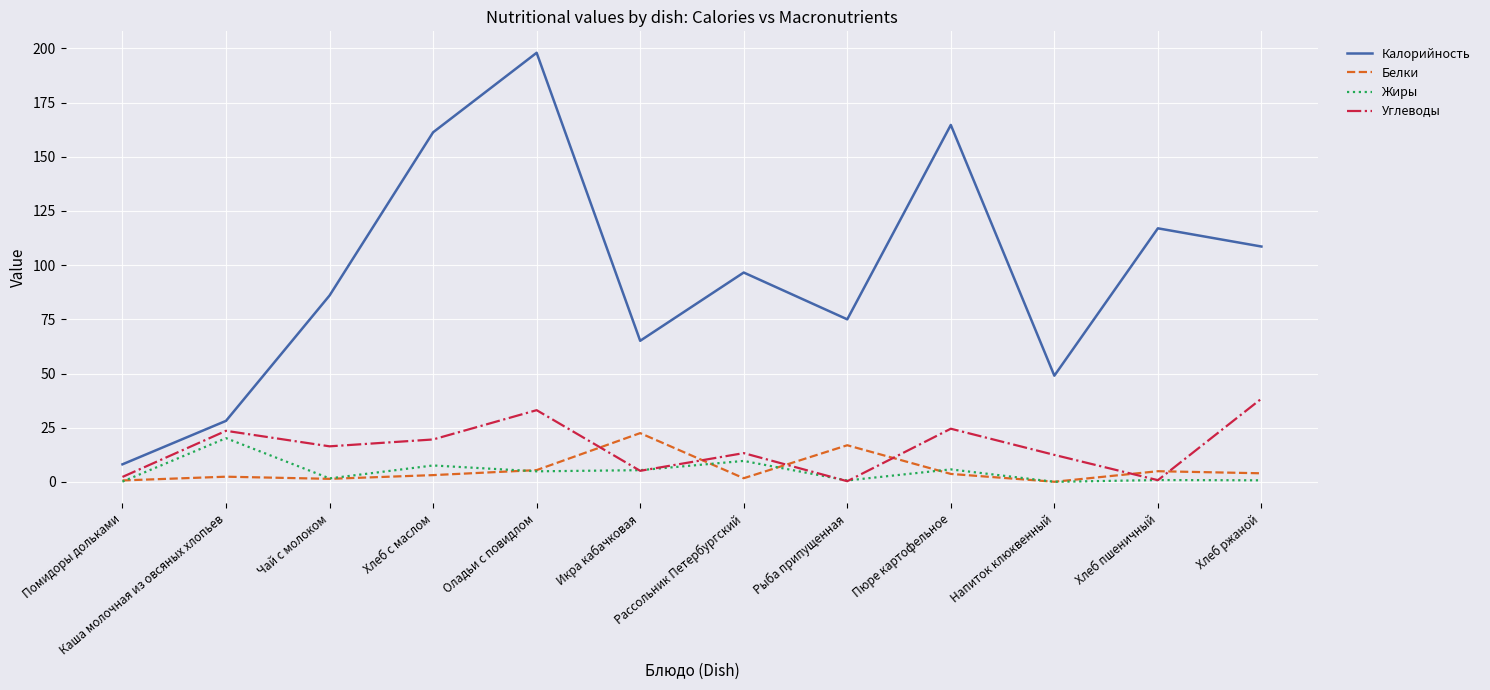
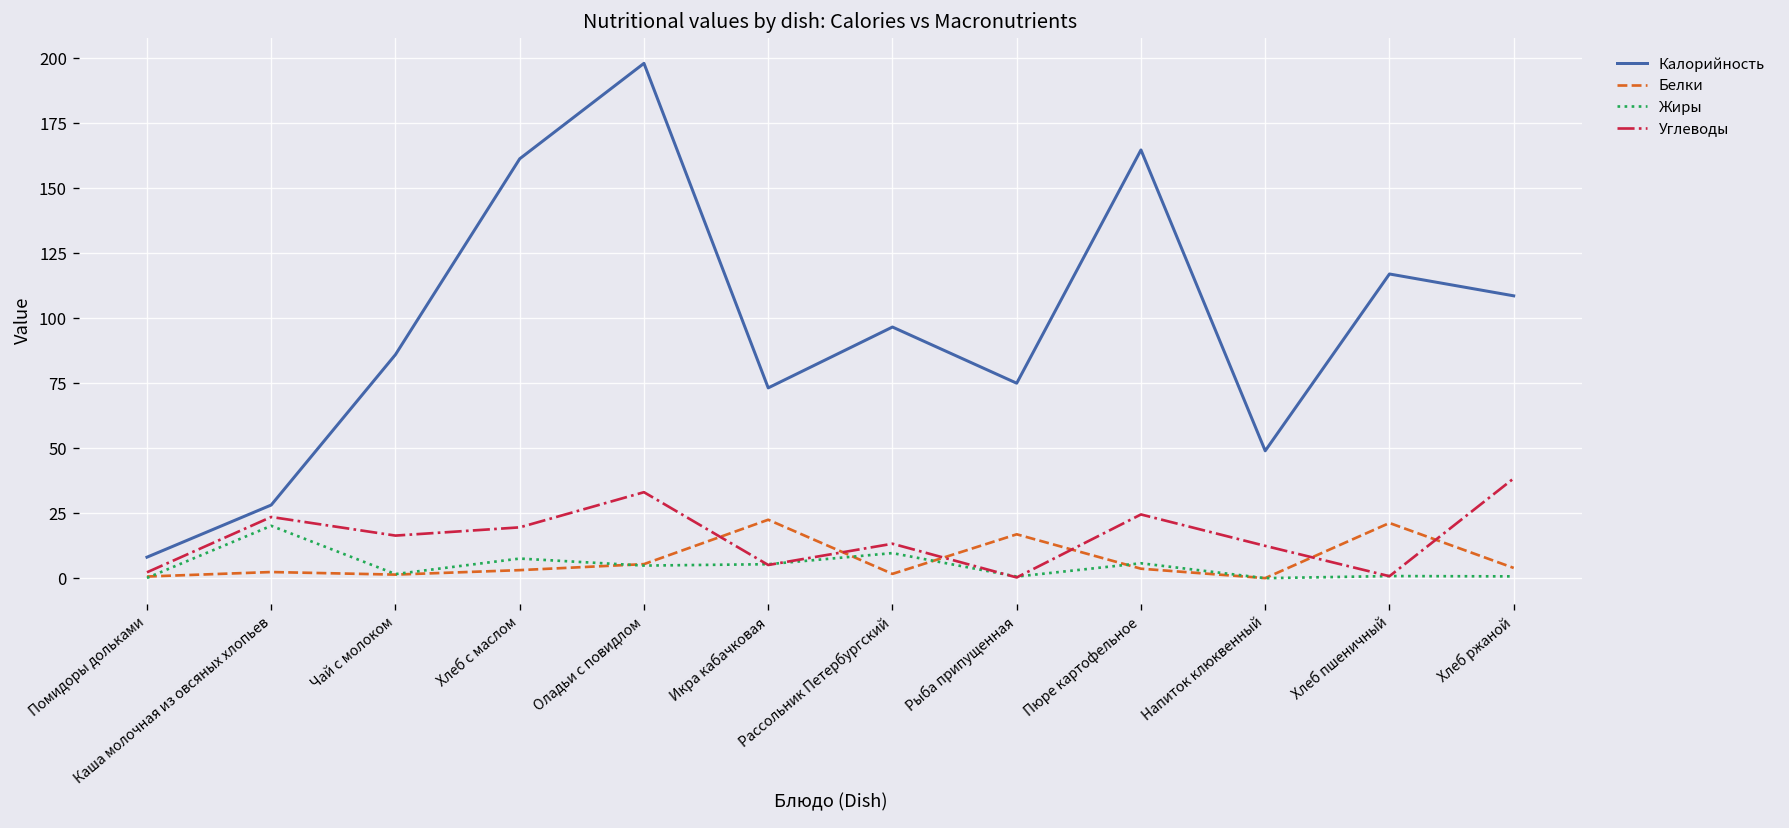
  {
    "Калорийность": {
      "Помидоры дольками": 8,
      "Каша молочная из овсяных хлопьев": 28,
      "Чай с молоком": 86,
      "Хлеб с маслом": 161,
      "Оладьи с повидлом": 198,
-     "Икра кабачковая": 65,
+     "Икра кабачковая": 73,
      "Рассольник Петербургский": 97,
      "Рыба припущенная": 75,
      "Пюре картофельное": 165,
      "Напиток клюквенный": 49,
      "Хлеб пшеничный": 117,
      "Хлеб ржаной": 109
    },
    "Белки": {
      "Каша молочная из овсяных хлопьев": 2,
      "Хлеб с маслом": 3,
      "Икра кабачковая": 23,
      "Рассольник Петербургский": 2,
      "Рыба припущенная": 17,
      "Пюре картофельное": 4,
-     "Хлеб пшеничный": 5,
+     "Хлеб пшеничный": 21,
      "Хлеб ржаной": 4
    },
    "Жиры": {
      "Каша молочная из овсяных хлопьев": 20,
      "Хлеб с маслом": 8,
      "Рассольник Петербургский": 10,
      "Пюре картофельное": 6,
      "Хлеб ржаной": 1
    },
    "Углеводы": {
      "Помидоры дольками": 2,
      "Каша молочная из овсяных хлопьев": 24,
      "Чай с молоком": 16,
      "Хлеб с маслом": 20,
      "Оладьи с повидлом": 33,
      "Рассольник Петербургский": 13,
      "Пюре картофельное": 25,
      "Напиток клюквенный": 12,
      "Хлеб ржаной": 38
    }
  }
